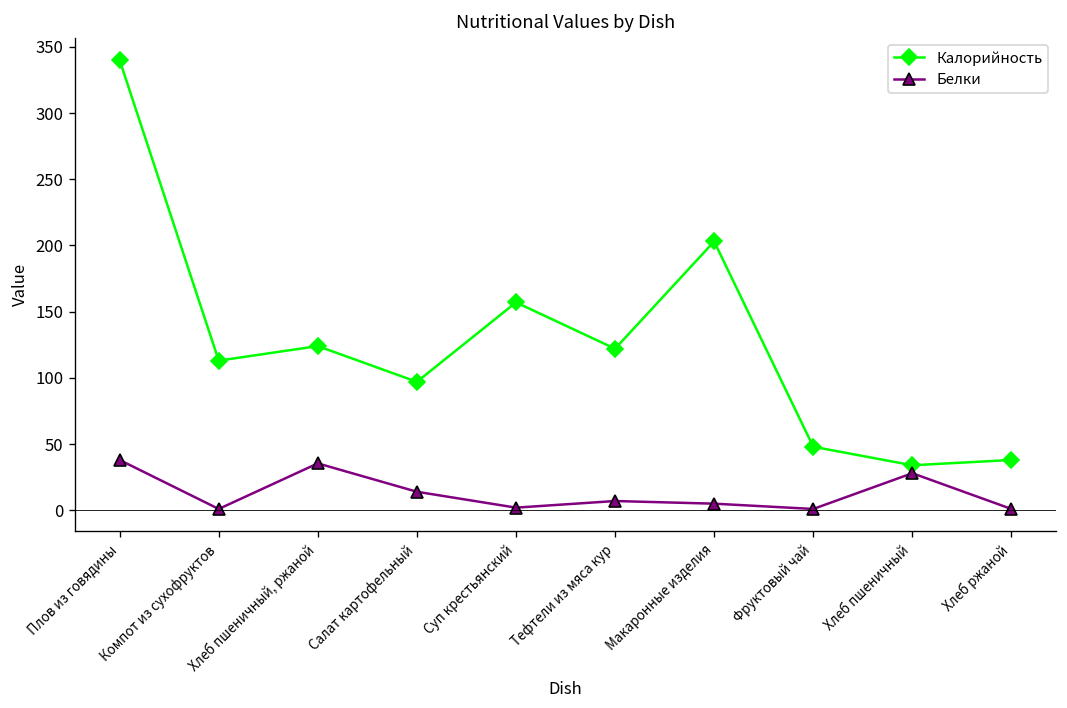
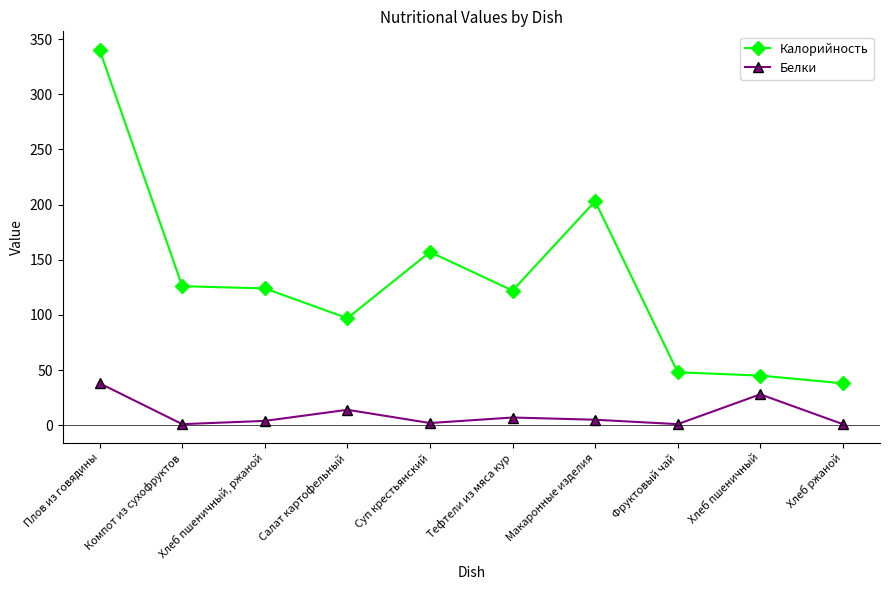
  {
    "Калорийность": {
      "Плов из говядины": 340,
-     "Компот из сухофруктов": 113,
+     "Компот из сухофруктов": 126,
      "Хлеб пшеничный, ржаной": 124,
      "Салат картофельный": 97,
      "Суп крестьянский": 157,
      "Тефтели из мяса кур": 122,
      "Макаронные изделия": 203,
      "Фруктовый чай": 48,
-     "Хлеб пшеничный": 34,
+     "Хлеб пшеничный": 45,
      "Хлеб ржаной": 38
    },
    "Белки": {
      "Плов из говядины": 38,
      "Компот из сухофруктов": 1,
-     "Хлеб пшеничный, ржаной": 35,
+     "Хлеб пшеничный, ржаной": 4,
      "Салат картофельный": 14,
      "Суп крестьянский": 2,
      "Тефтели из мяса кур": 7,
      "Макаронные изделия": 5,
      "Фруктовый чай": 1,
      "Хлеб пшеничный": 28,
      "Хлеб ржаной": 1
    }
  }
